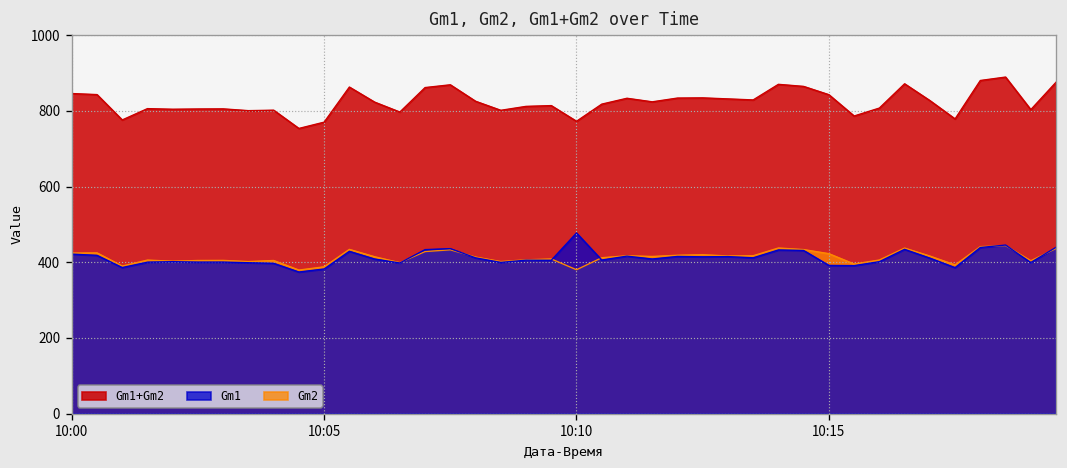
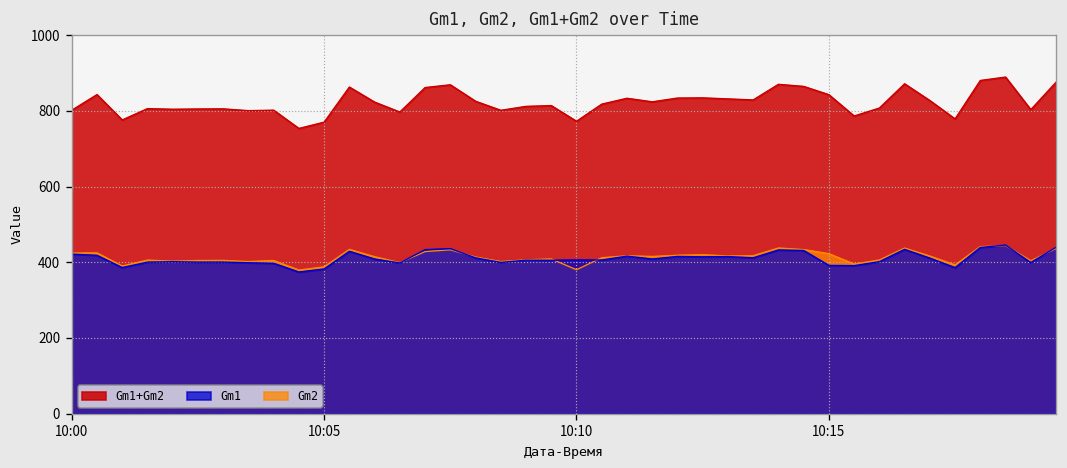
  {
    "Gm1+Gm2": {
-     "10:00": 850,
+     "10:00": 800,
      "10:05": 770,
      "10:10": 770,
      "10:15": 840
    },
    "Gm2": {
      "10:10": 380,
      "10:15": 420
    },
    "Gm1": {
-     "10:10": 480,
+     "10:10": 410,
      "10:15": 390
    }
  }
